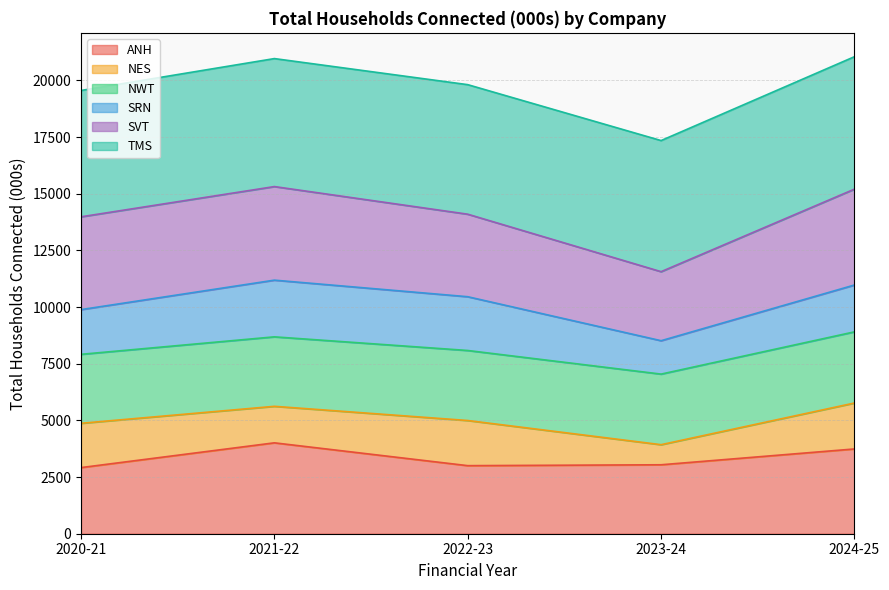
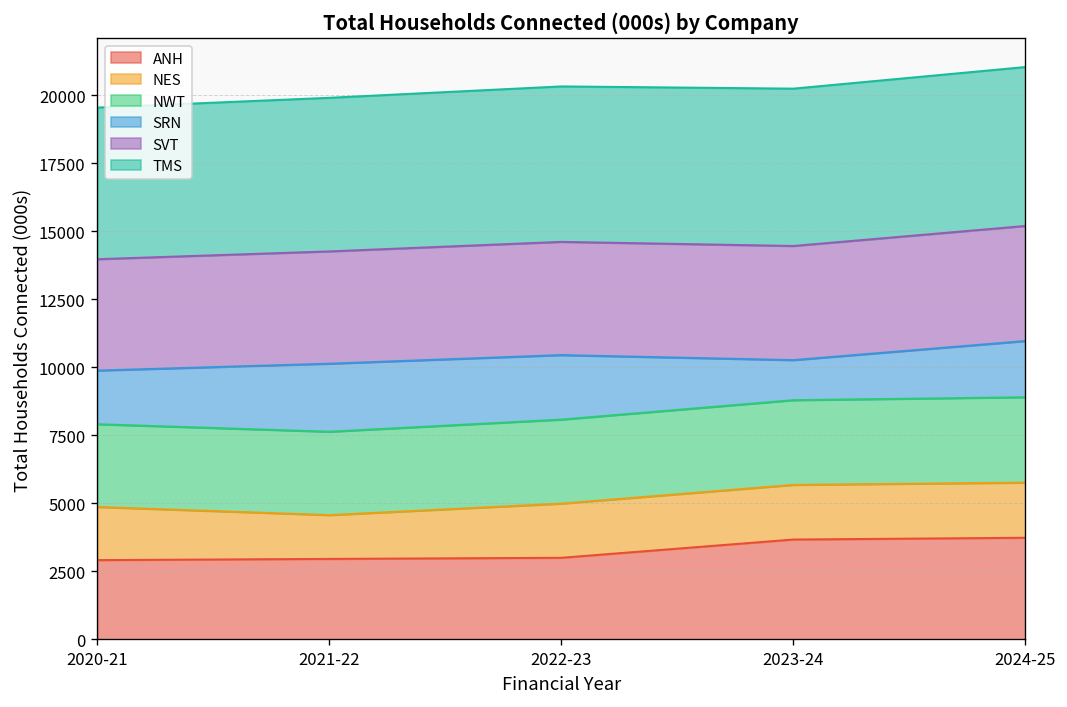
  {
    "ANH": {
      "2020-21": 2900,
-     "2021-22": 4000,
+     "2021-22": 3000,
      "2022-23": 3000,
-     "2023-24": 3000,
+     "2023-24": 3700,
      "2024-25": 3700
    },
    "NES": {
      "2020-21": 2000,
      "2021-22": 1600,
      "2022-23": 2000,
-     "2023-24": 900,
+     "2023-24": 2000,
      "2024-25": 2000
    },
    "SRN": {
      "2020-21": 2000,
      "2021-22": 2500,
      "2022-23": 2400,
      "2023-24": 1500,
      "2024-25": 2100
    },
    "SVT": {
      "2020-21": 4100,
      "2021-22": 4100,
-     "2022-23": 3600,
-     "2023-24": 3000,
+     "2022-23": 4200,
+     "2023-24": 4200,
      "2024-25": 4200
    }
  }
